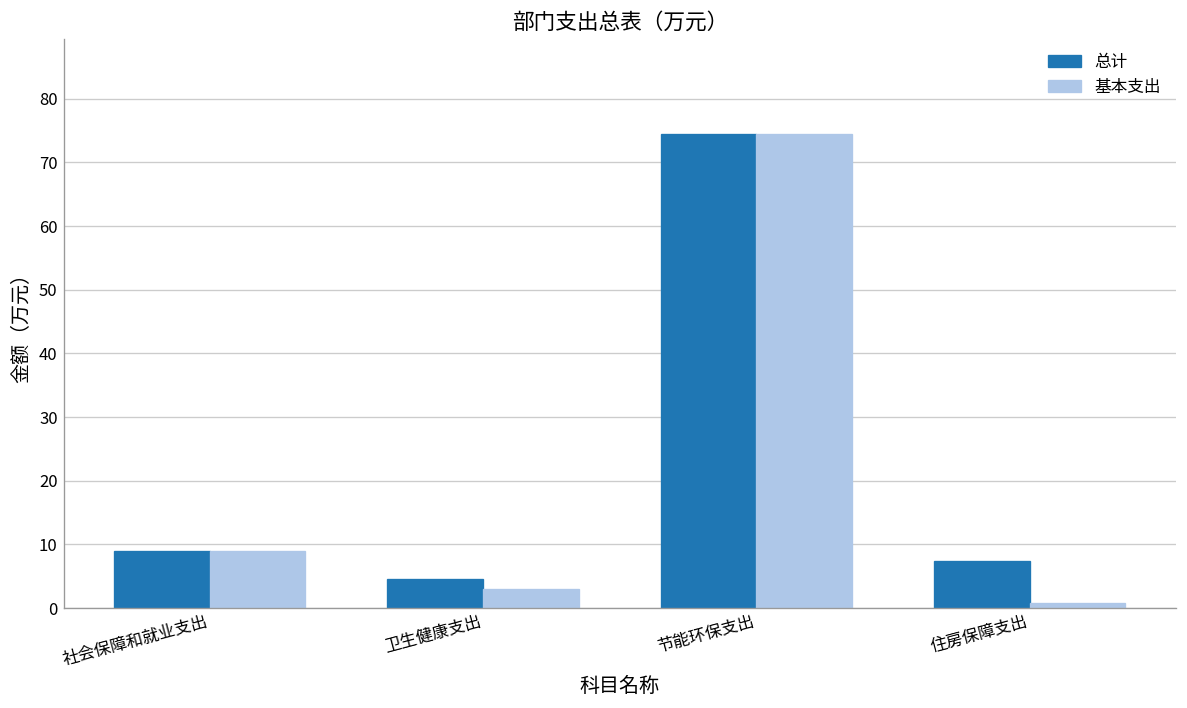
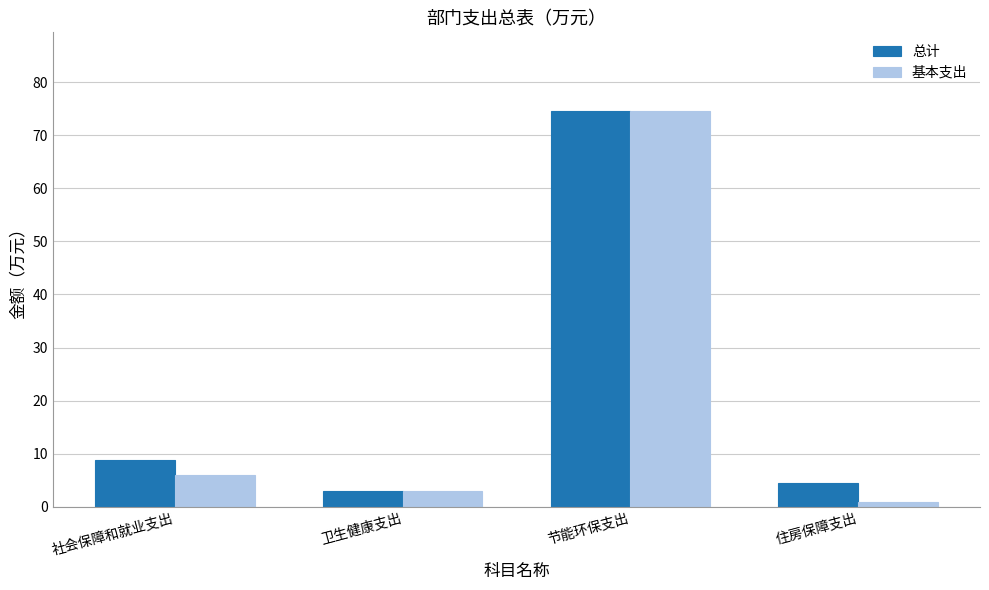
  {
    "总计": {
      "社会保障和就业支出": 9,
-     "卫生健康支出": 5,
+     "卫生健康支出": 3,
      "节能环保支出": 75,
-     "住房保障支出": 7
+     "住房保障支出": 4
    },
    "基本支出": {
-     "社会保障和就业支出": 9,
+     "社会保障和就业支出": 6,
      "卫生健康支出": 3,
      "节能环保支出": 75,
      "住房保障支出": 1
    }
  }
